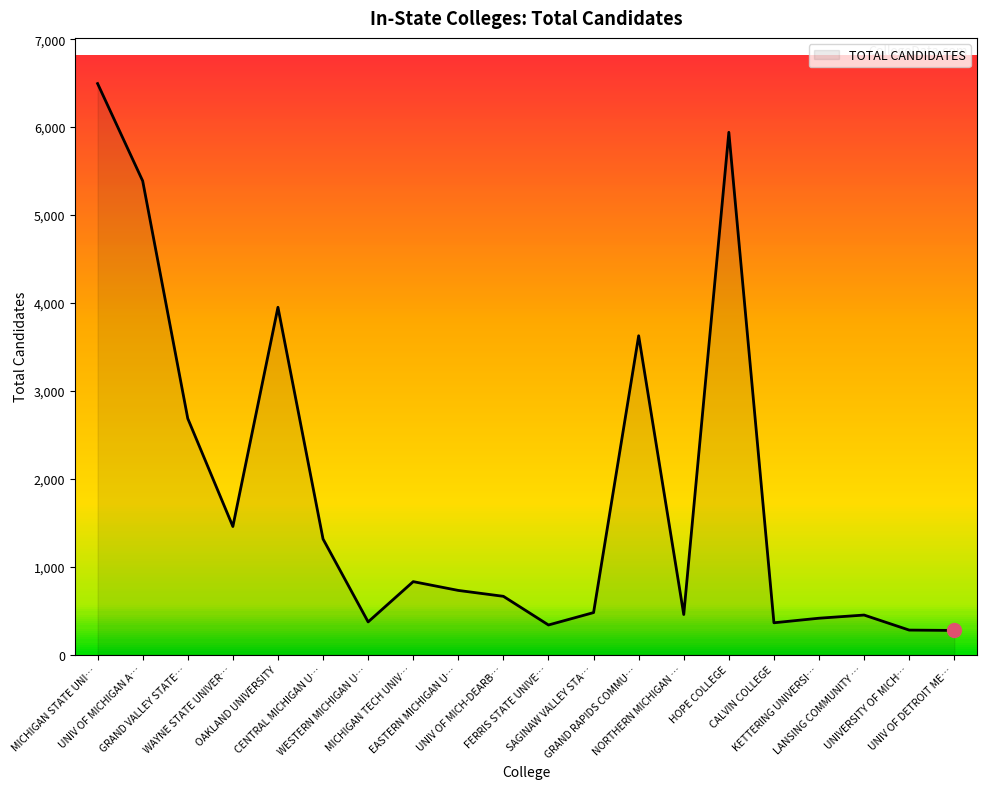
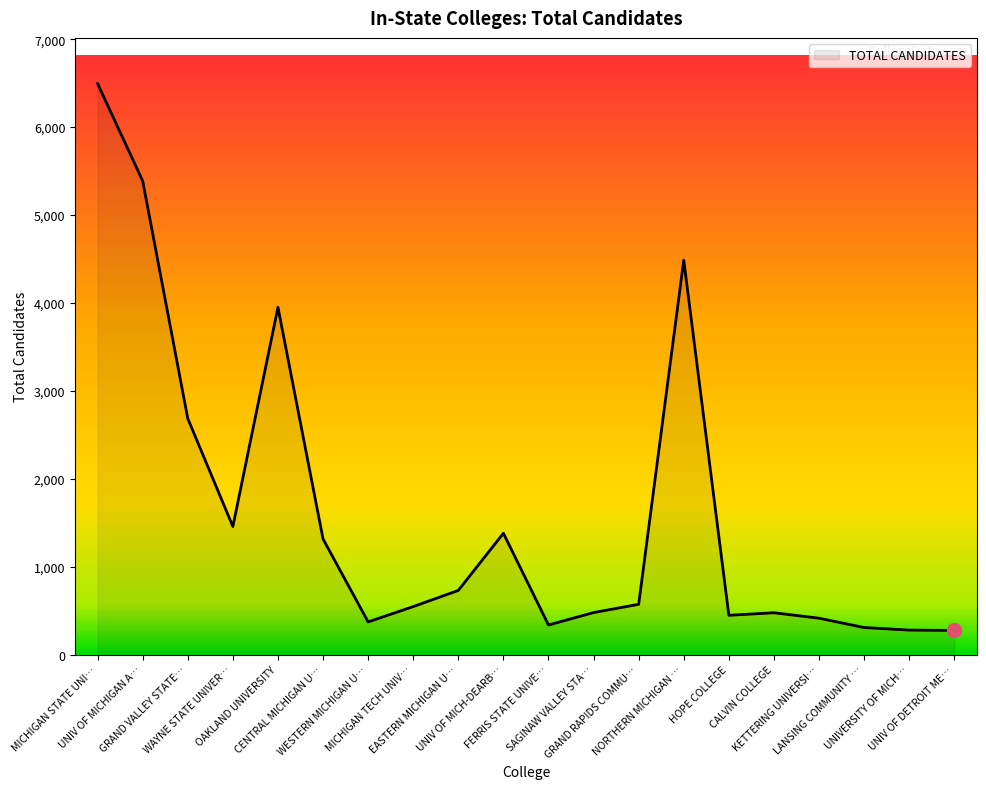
  {
    "TOTAL CANDIDATES": {
      "MICHIGAN STATE UNI…": "6,500",
      "UNIV OF MICHIGAN A…": "5,400",
      "GRAND VALLEY STATE…": "2,700",
      "WAYNE STATE UNIVER…": "1,500",
      "OAKLAND UNIVERSITY": "4,000",
      "CENTRAL MICHIGAN U…": "1,300",
      "WESTERN MICHIGAN U…": "400",
-     "MICHIGAN TECH UNIV…": "800",
+     "MICHIGAN TECH UNIV…": "500",
      "EASTERN MICHIGAN U…": "700",
-     "UNIV OF MICH-DEARB…": "700",
+     "UNIV OF MICH-DEARB…": "1,400",
      "FERRIS STATE UNIVE…": "300",
      "SAGINAW VALLEY STA…": "500",
-     "GRAND RAPIDS COMMU…": "3,600",
-     "NORTHERN MICHIGAN …": "500",
-     "HOPE COLLEGE": "5,900",
-     "CALVIN COLLEGE": "400",
+     "GRAND RAPIDS COMMU…": "600",
+     "NORTHERN MICHIGAN …": "4,500",
+     "HOPE COLLEGE": "400",
+     "CALVIN COLLEGE": "500",
      "KETTERING UNIVERSI…": "400",
-     "LANSING COMMUNITY …": "500",
+     "LANSING COMMUNITY …": "300",
      "UNIVERSITY OF MICH…": "300"
    }
  }
